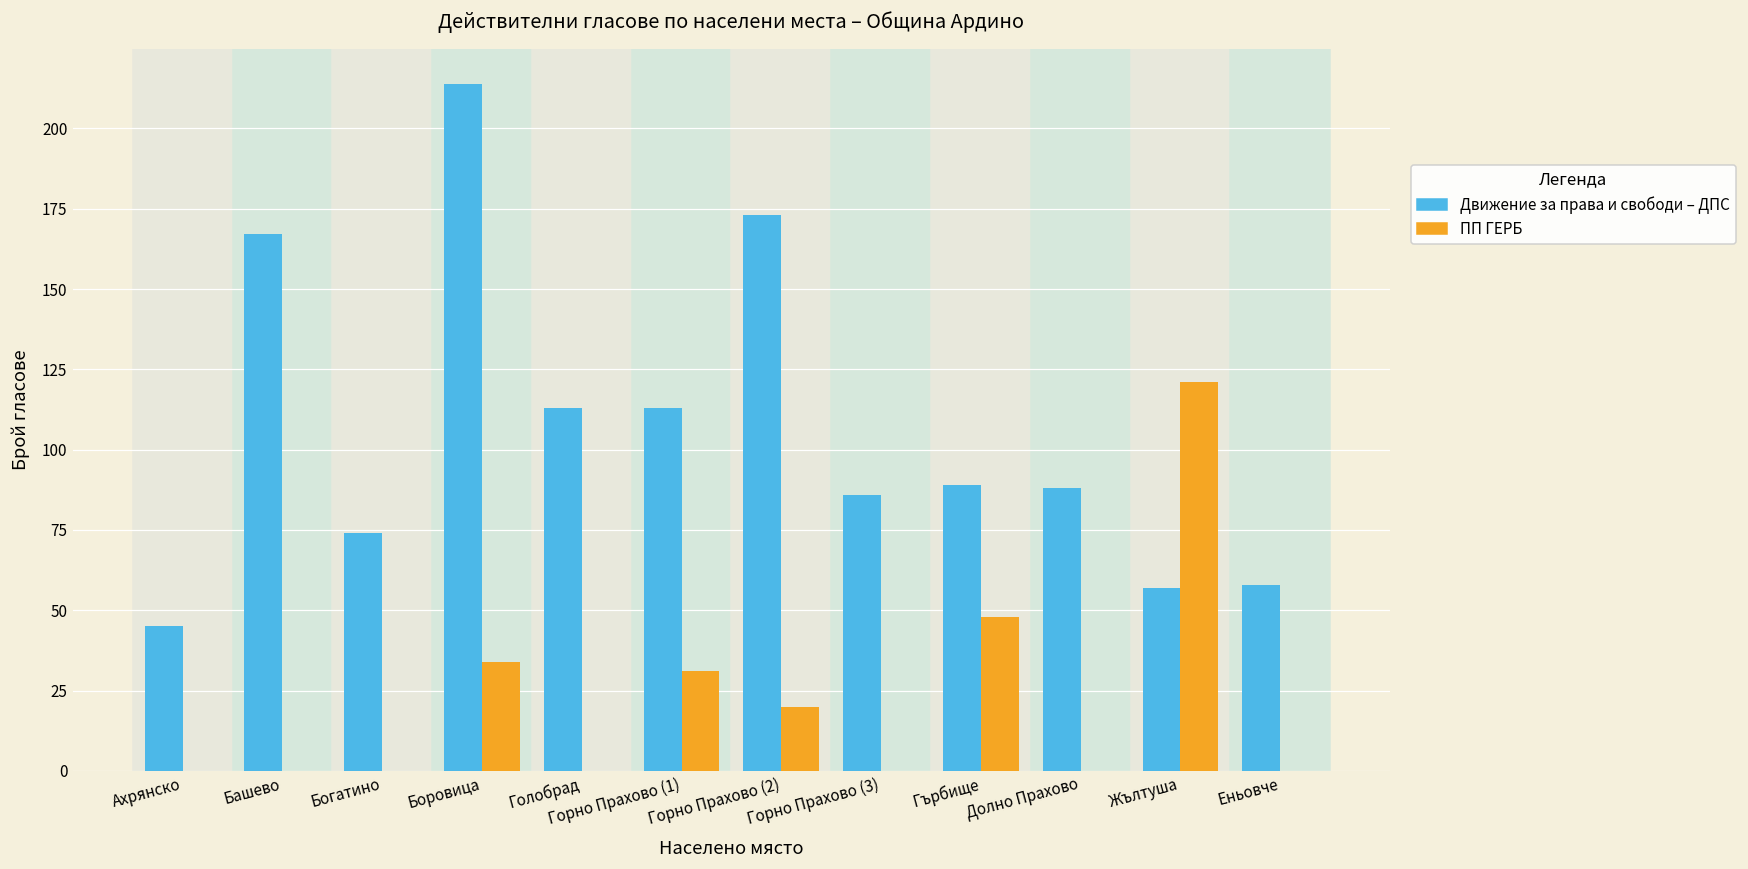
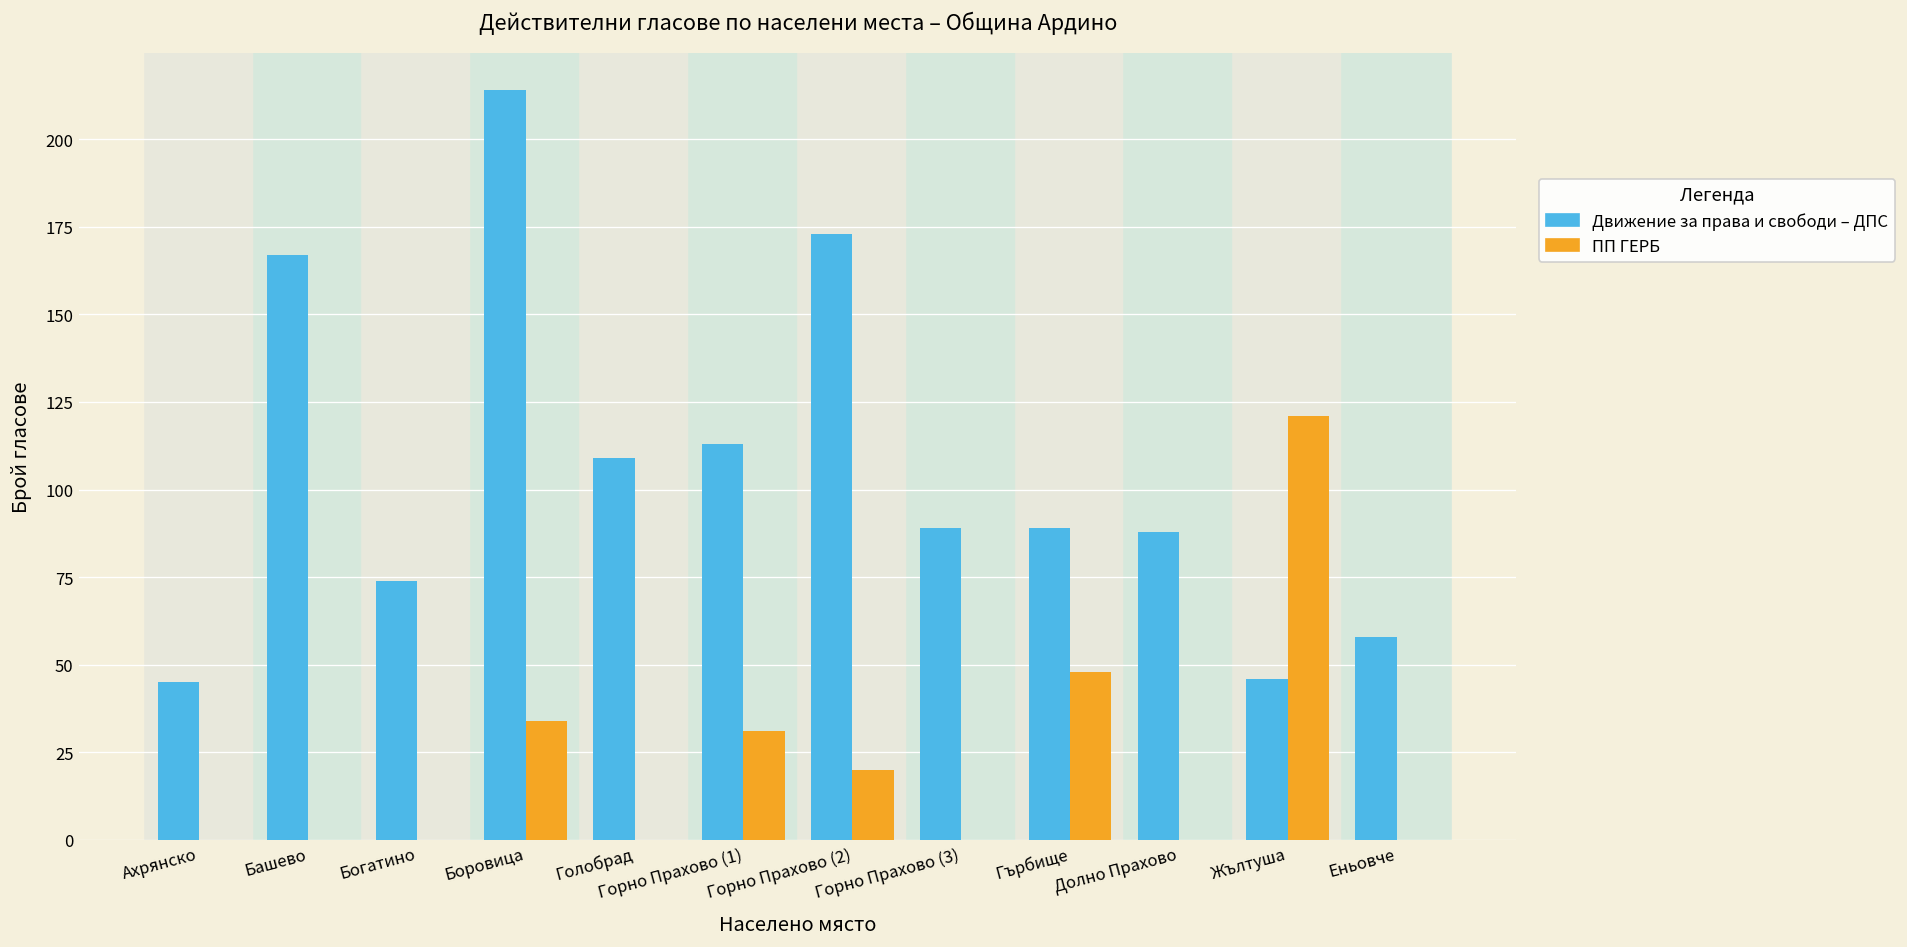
  {
    "Движение за права и свободи – ДПС": {
      "Ахрянско": 45,
      "Башево": 167,
      "Богатино": 74,
      "Боровица": 214,
-     "Голобрад": 113,
+     "Голобрад": 109,
      "Горно Прахово (1)": 113,
      "Горно Прахово (2)": 173,
-     "Горно Прахово (3)": 86,
+     "Горно Прахово (3)": 89,
      "Гърбище": 89,
      "Долно Прахово": 88,
-     "Жълтуша": 57,
+     "Жълтуша": 46,
      "Еньовче": 58
    },
    "ПП ГЕРБ": {
      "Ахрянско": 0,
      "Башево": 0,
      "Богатино": 0,
      "Боровица": 34,
      "Голобрад": 0,
      "Горно Прахово (1)": 31,
      "Горно Прахово (2)": 20,
      "Горно Прахово (3)": 0,
      "Гърбище": 48,
      "Долно Прахово": 0,
      "Жълтуша": 121,
      "Еньовче": 0
    }
  }
